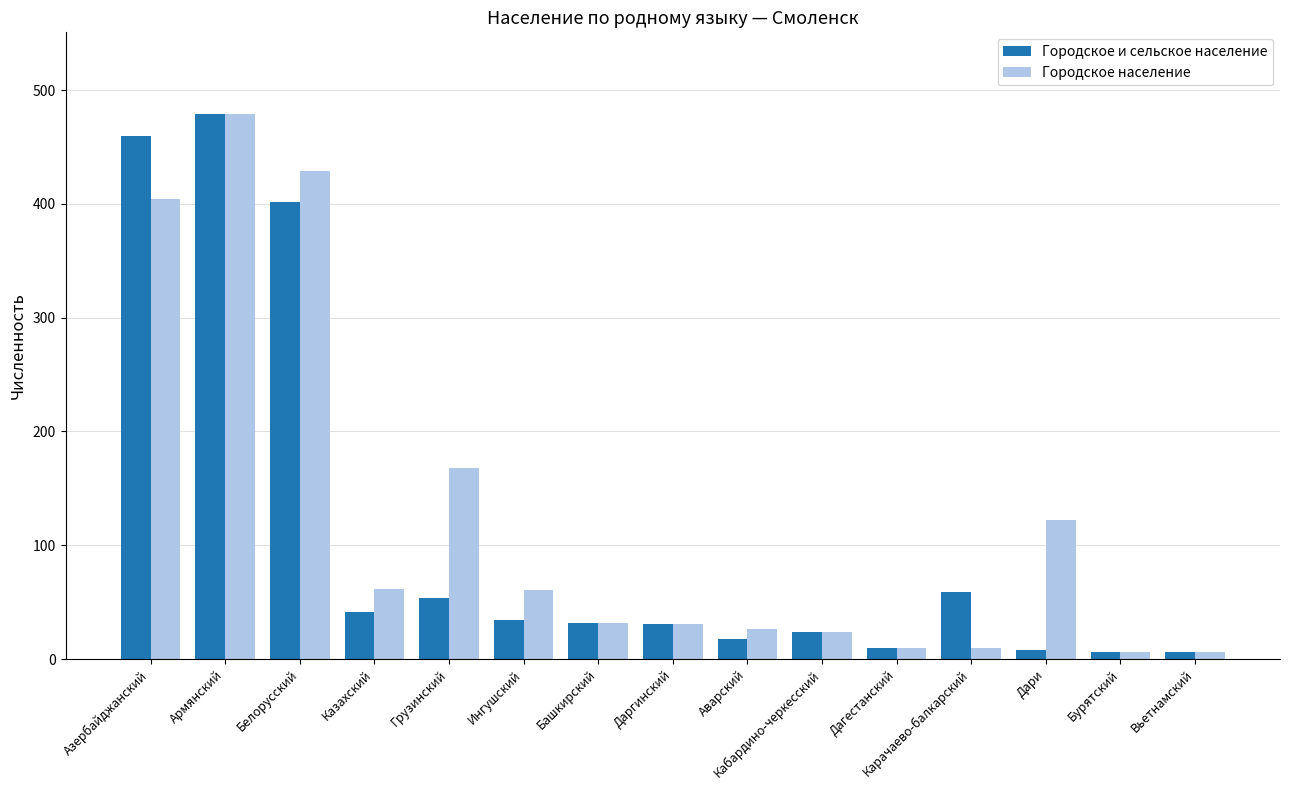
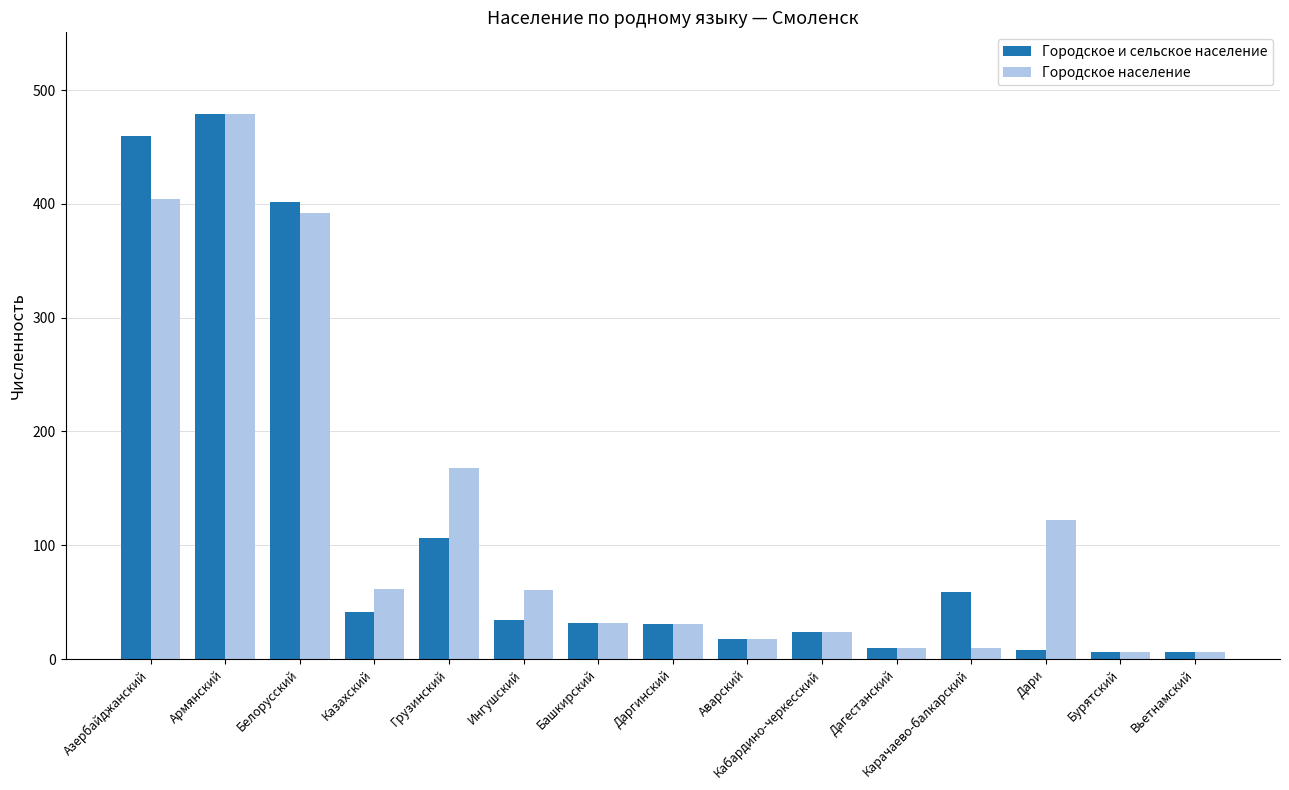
  {
    "Городское и сельское население": {
      "Азербайджанский": 460,
      "Армянский": 479,
      "Белорусский": 402,
      "Казахский": 41,
-     "Грузинский": 54,
+     "Грузинский": 106,
      "Ингушский": 34,
      "Башкирский": 32,
      "Даргинский": 31,
      "Аварский": 18,
      "Кабардино-черкесский": 24,
      "Дагестанский": 10,
      "Карачаево-балкарский": 59,
      "Дари": 8,
      "Бурятский": 6,
      "Вьетнамский": 6
    },
    "Городское население": {
      "Азербайджанский": 404,
      "Армянский": 479,
-     "Белорусский": 429,
+     "Белорусский": 392,
      "Казахский": 62,
      "Грузинский": 168,
      "Ингушский": 61,
      "Башкирский": 32,
      "Даргинский": 31,
-     "Аварский": 26,
+     "Аварский": 18,
      "Кабардино-черкесский": 24,
      "Дагестанский": 10,
      "Карачаево-балкарский": 10,
      "Дари": 122,
      "Бурятский": 6,
      "Вьетнамский": 6
    }
  }
